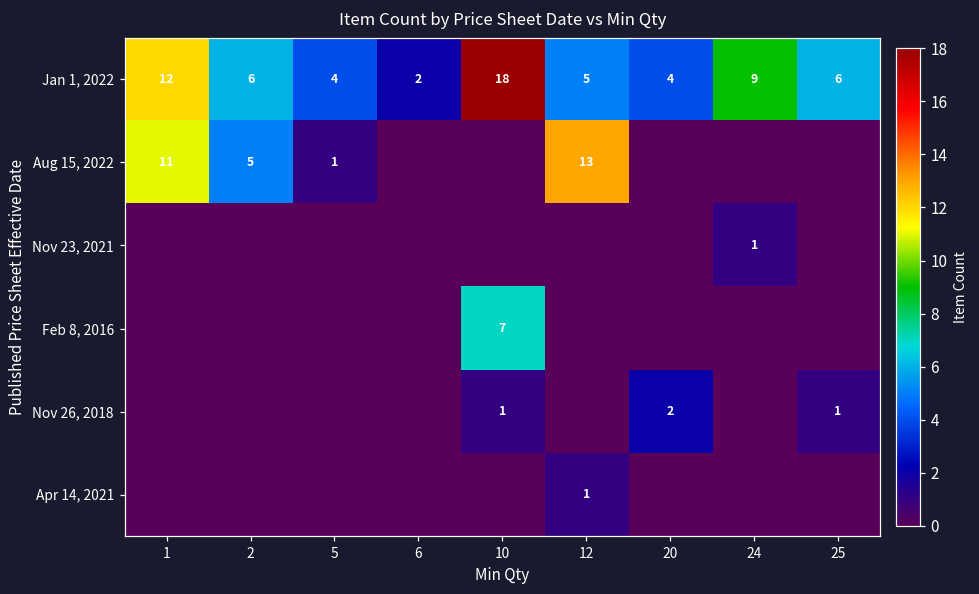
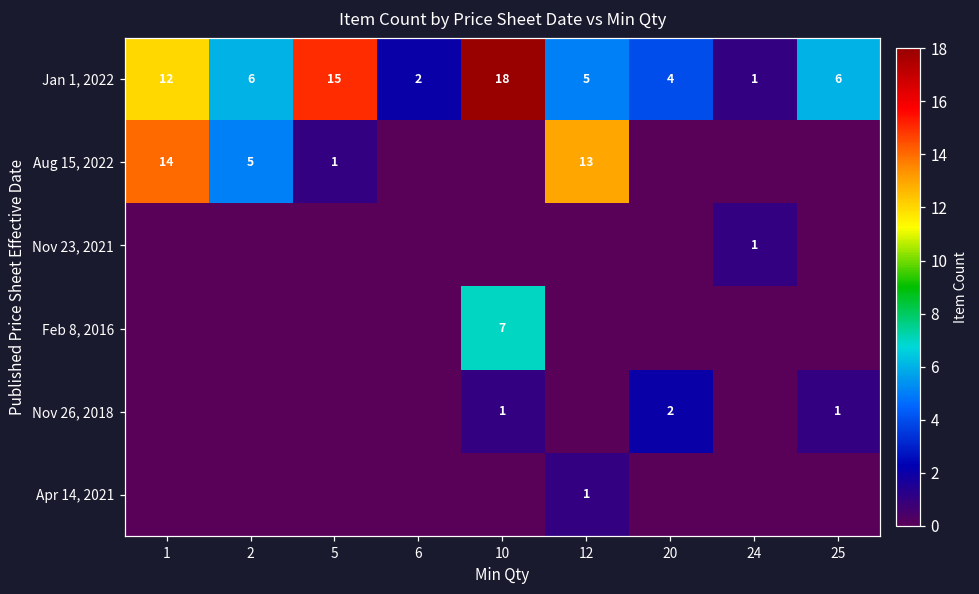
  {
    "Jan 1, 2022": {
      "1": 12,
      "2": 6,
-     "5": 4,
+     "5": 15,
      "6": 2,
      "10": 18,
      "12": 5,
      "20": 4,
-     "24": 9,
+     "24": 1,
      "25": 6
    },
    "Aug 15, 2022": {
-     "1": 11,
+     "1": 14,
      "2": 5,
      "5": 1,
      "12": 13
    },
    "Nov 23, 2021": {
      "24": 1
    },
    "Feb 8, 2016": {
      "10": 7
    },
    "Nov 26, 2018": {
      "10": 1,
      "20": 2,
      "25": 1
    },
    "Apr 14, 2021": {
      "12": 1
    }
  }
